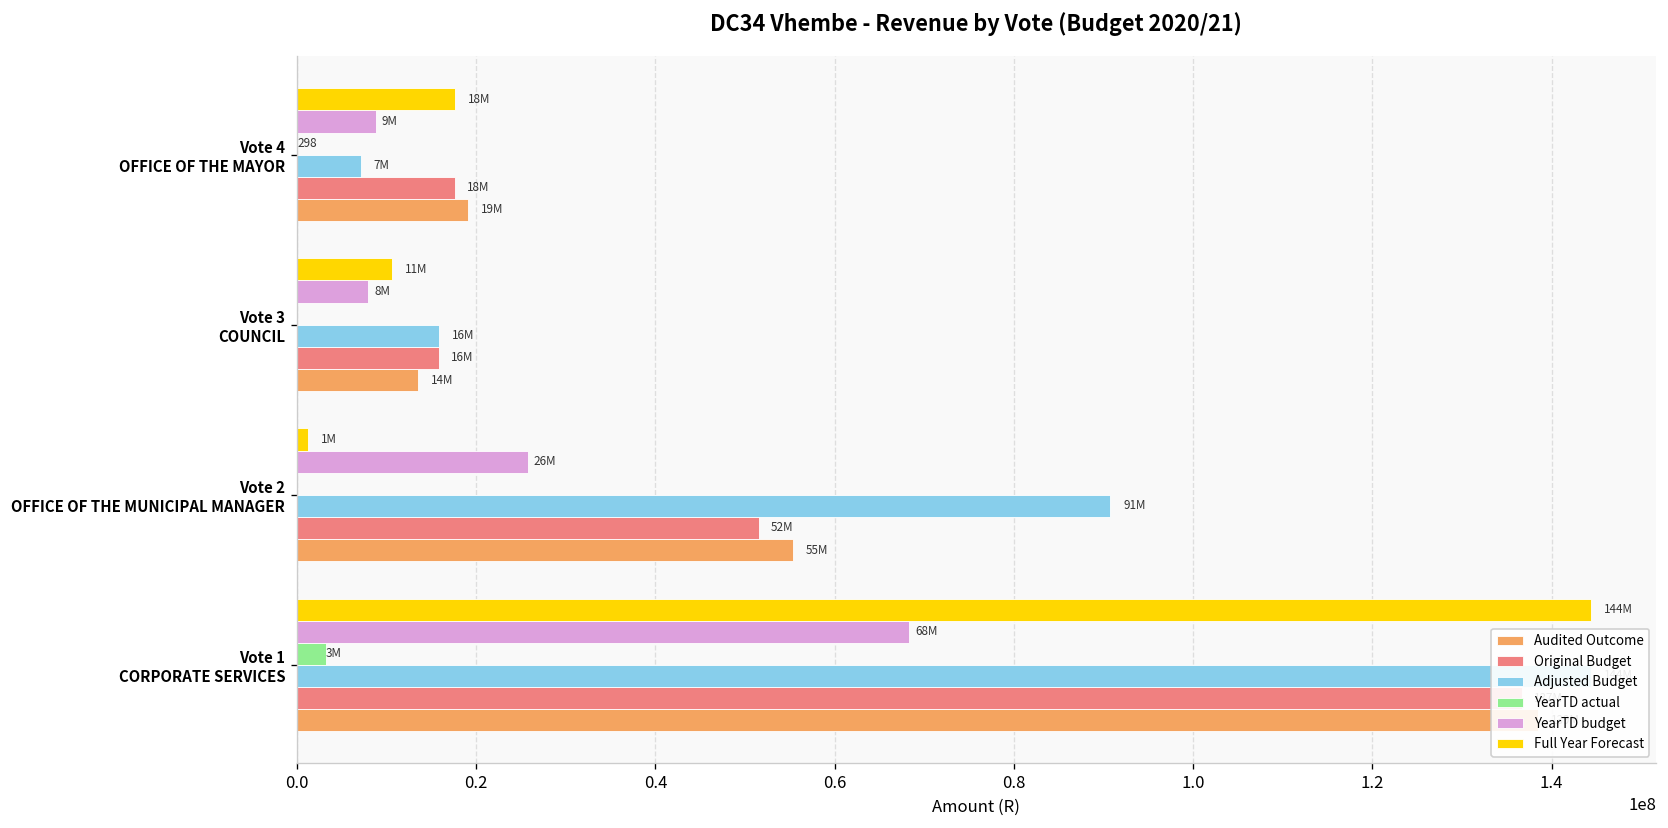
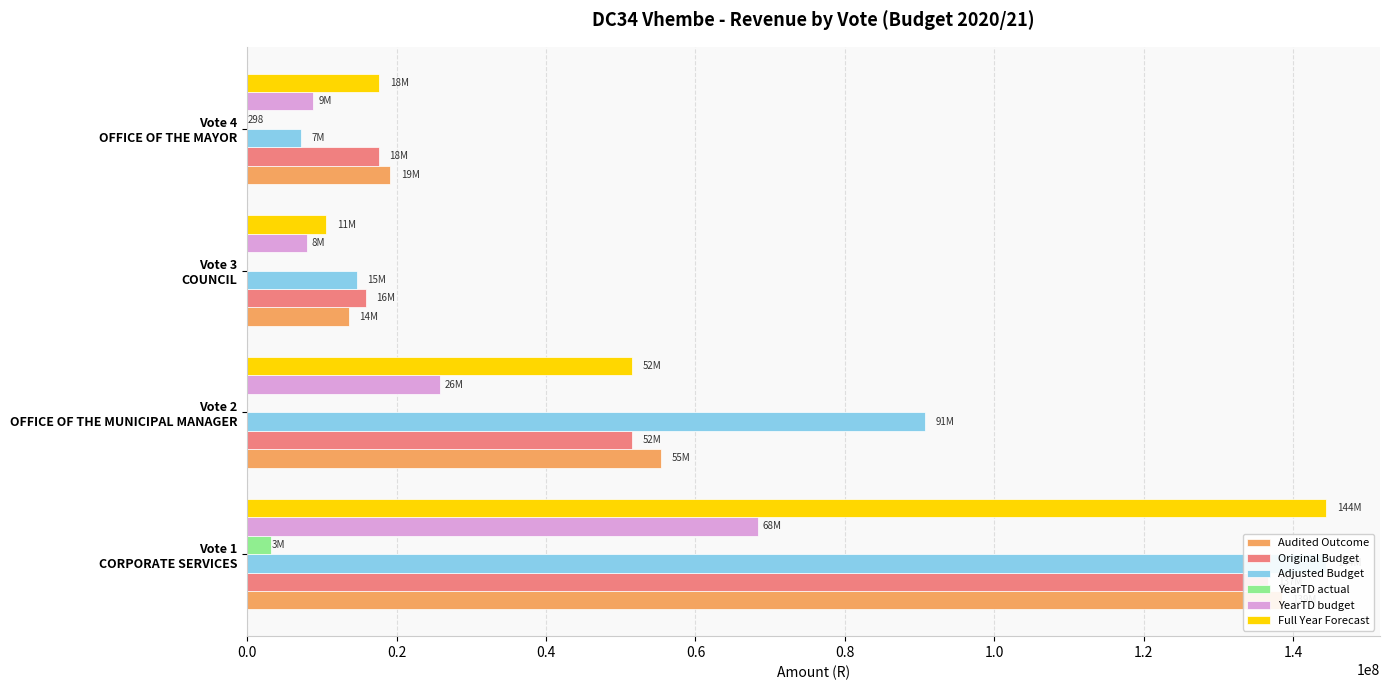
  {
    "Adjusted Budget": {
      "Vote 4 OFFICE OF THE MAYOR": "7M",
-     "Vote 3 COUNCIL": "16M",
+     "Vote 3 COUNCIL": "15M",
      "Vote 2 OFFICE OF THE MUNICIPAL MANAGER": "91M"
    },
    "YearTD actual": {
      "Vote 4 OFFICE OF THE MAYOR": "298",
      "Vote 1 CORPORATE SERVICES": "3M"
    },
    "YearTD budget": {
      "Vote 4 OFFICE OF THE MAYOR": "9M",
      "Vote 3 COUNCIL": "8M",
      "Vote 2 OFFICE OF THE MUNICIPAL MANAGER": "26M",
      "Vote 1 CORPORATE SERVICES": "68M"
    },
    "Full Year Forecast": {
      "Vote 4 OFFICE OF THE MAYOR": "18M",
      "Vote 3 COUNCIL": "11M",
-     "Vote 2 OFFICE OF THE MUNICIPAL MANAGER": "1M",
+     "Vote 2 OFFICE OF THE MUNICIPAL MANAGER": "52M",
      "Vote 1 CORPORATE SERVICES": "144M"
    }
  }
